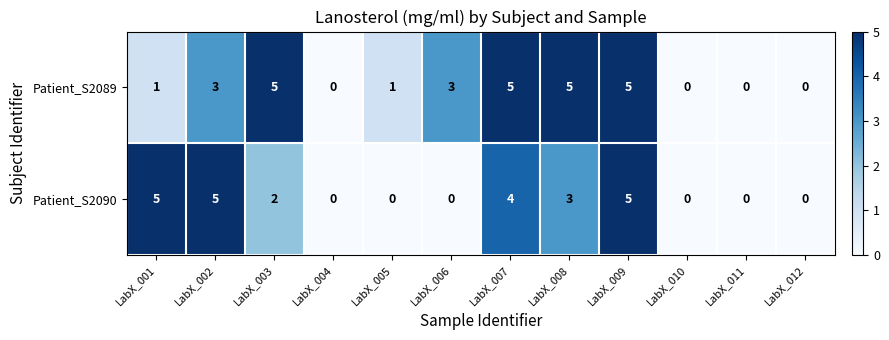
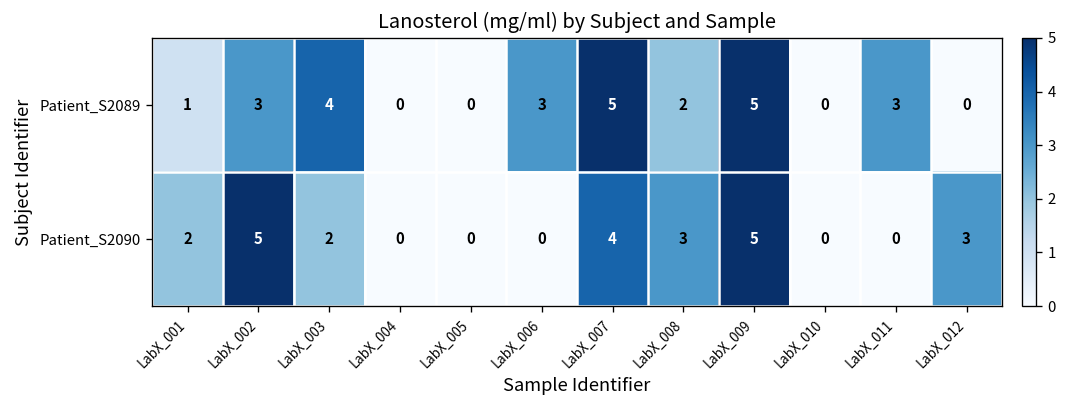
  {
    "Patient_S2089": {
      "LabX_001": 1,
      "LabX_002": 3,
-     "LabX_003": 5,
+     "LabX_003": 4,
      "LabX_004": 0,
-     "LabX_005": 1,
+     "LabX_005": 0,
      "LabX_006": 3,
      "LabX_007": 5,
-     "LabX_008": 5,
+     "LabX_008": 2,
      "LabX_009": 5,
      "LabX_010": 0,
-     "LabX_011": 0,
+     "LabX_011": 3,
      "LabX_012": 0
    },
    "Patient_S2090": {
-     "LabX_001": 5,
+     "LabX_001": 2,
      "LabX_002": 5,
      "LabX_003": 2,
      "LabX_004": 0,
      "LabX_005": 0,
      "LabX_006": 0,
      "LabX_007": 4,
      "LabX_008": 3,
      "LabX_009": 5,
      "LabX_010": 0,
      "LabX_011": 0,
-     "LabX_012": 0
+     "LabX_012": 3
    }
  }
